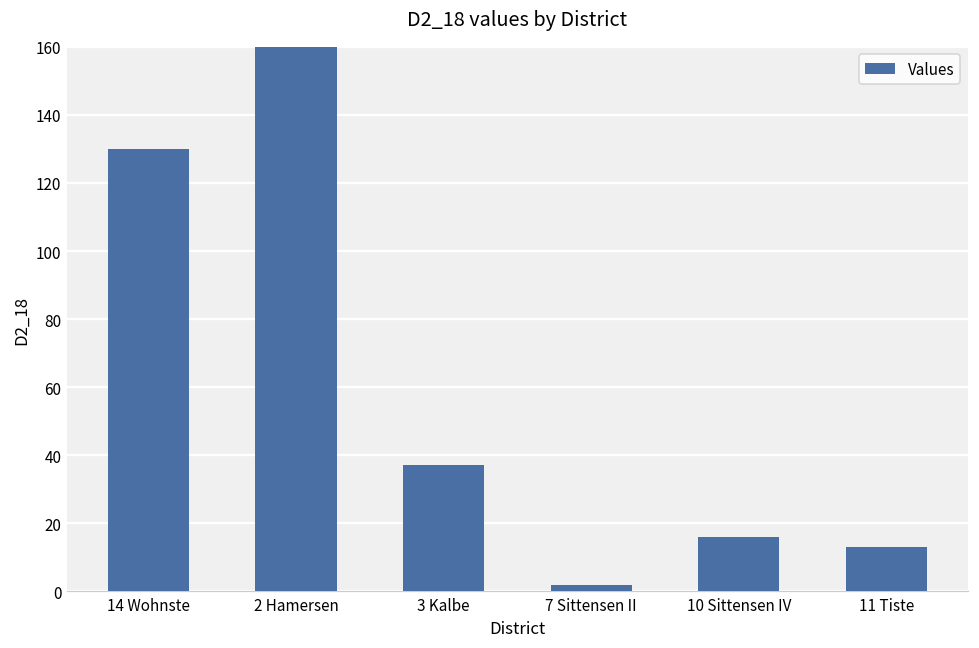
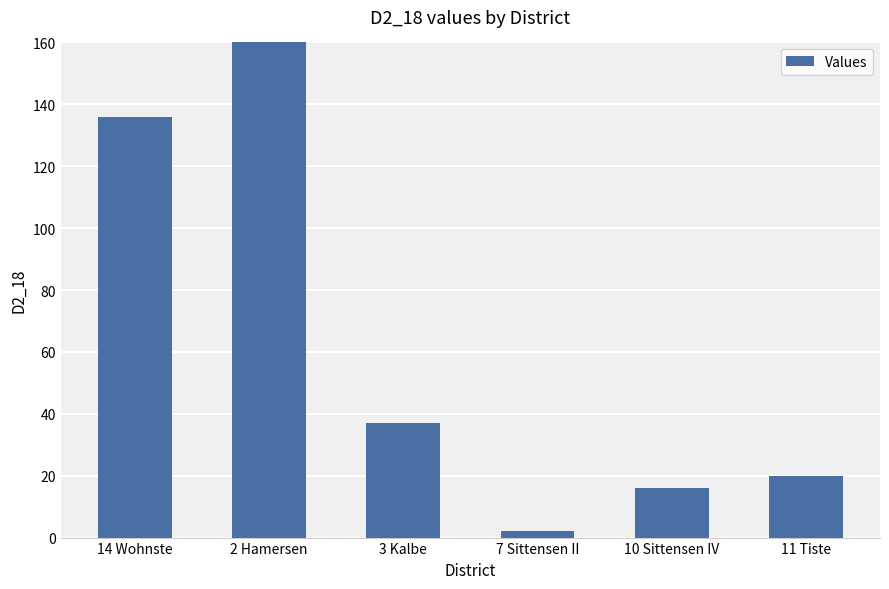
  {
-   "14 Wohnste": 130,
+   "14 Wohnste": 136,
    "3 Kalbe": 37,
    "7 Sittensen II": 2,
    "10 Sittensen IV": 16,
-   "11 Tiste": 13
+   "11 Tiste": 20
  }
